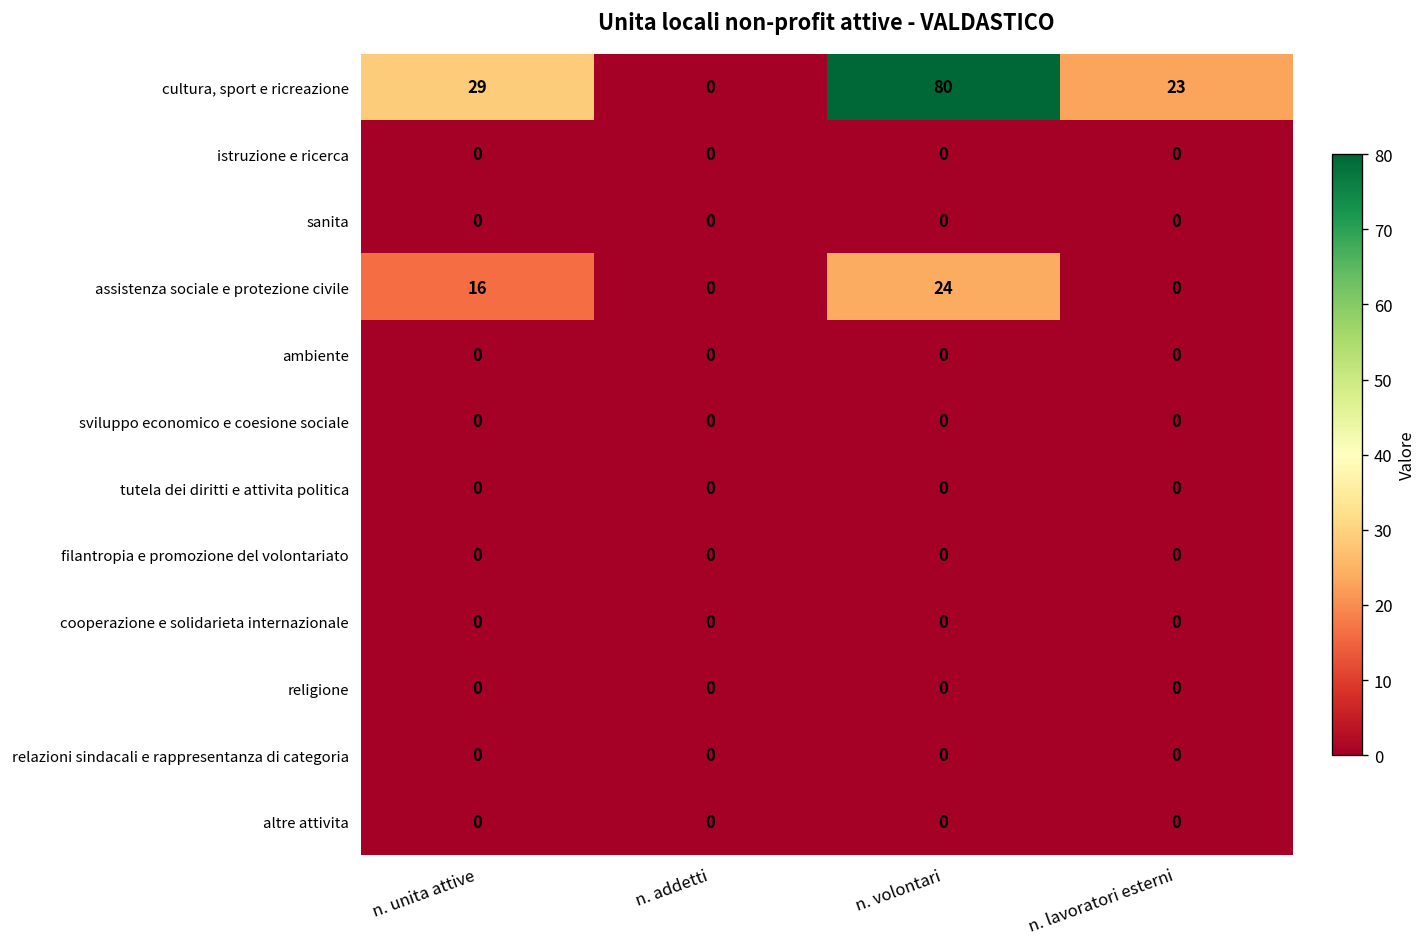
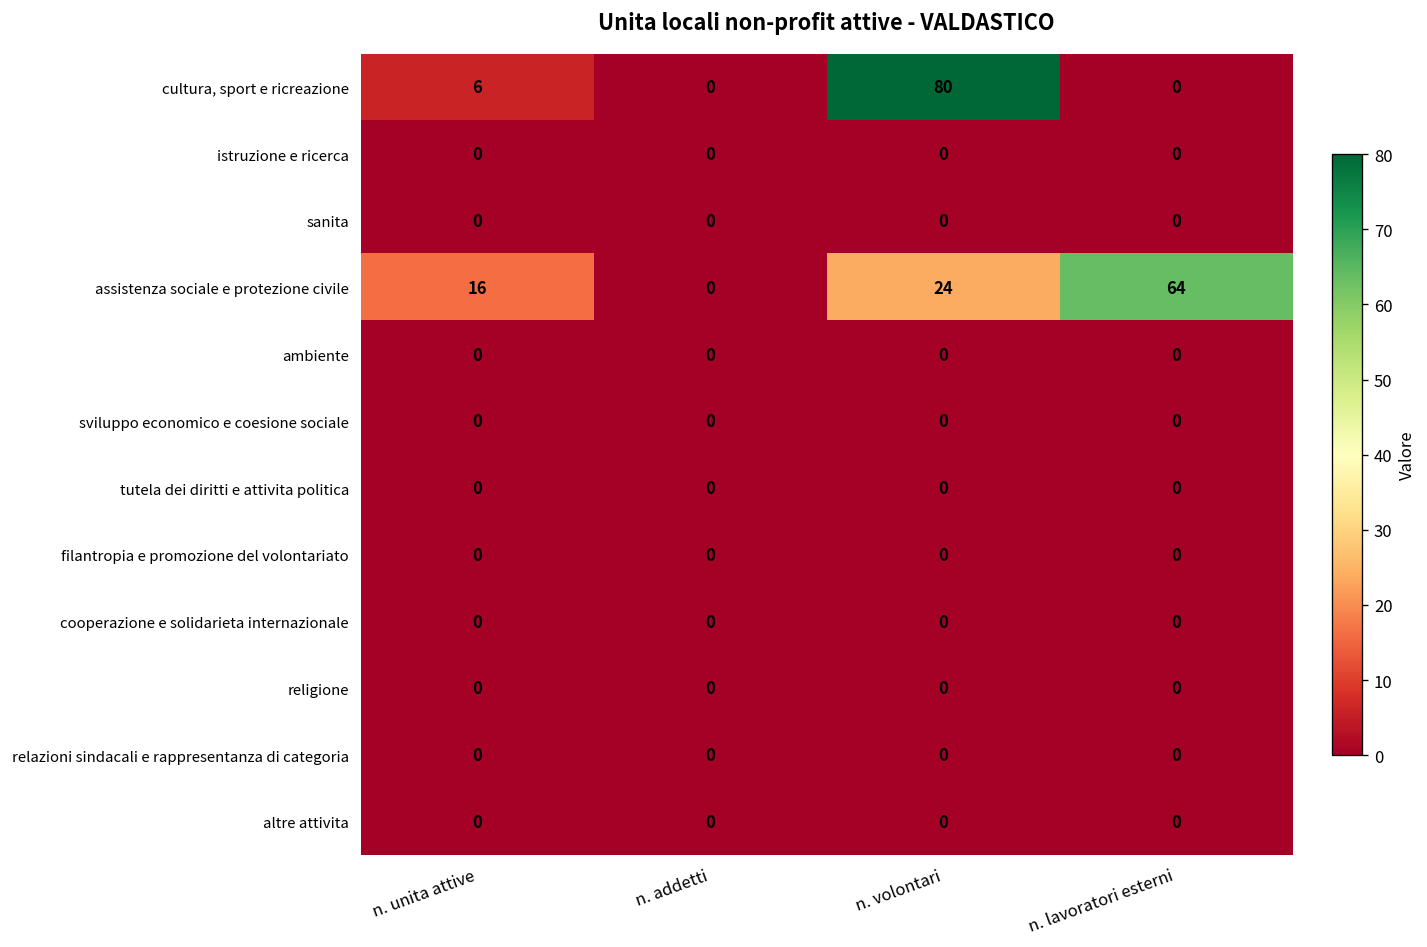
  {
    "cultura, sport e ricreazione": {
-     "n. unita attive": 29,
+     "n. unita attive": 6,
      "n. addetti": 0,
      "n. volontari": 80,
-     "n. lavoratori esterni": 23
+     "n. lavoratori esterni": 0
    },
    "istruzione e ricerca": {
      "n. unita attive": 0,
      "n. addetti": 0,
      "n. volontari": 0,
      "n. lavoratori esterni": 0
    },
    "sanita": {
      "n. unita attive": 0,
      "n. addetti": 0,
      "n. volontari": 0,
      "n. lavoratori esterni": 0
    },
    "assistenza sociale e protezione civile": {
      "n. unita attive": 16,
      "n. addetti": 0,
      "n. volontari": 24,
-     "n. lavoratori esterni": 0
+     "n. lavoratori esterni": 64
    },
    "ambiente": {
      "n. unita attive": 0,
      "n. addetti": 0,
      "n. volontari": 0,
      "n. lavoratori esterni": 0
    },
    "sviluppo economico e coesione sociale": {
      "n. unita attive": 0,
      "n. addetti": 0,
      "n. volontari": 0,
      "n. lavoratori esterni": 0
    },
    "tutela dei diritti e attivita politica": {
      "n. unita attive": 0,
      "n. addetti": 0,
      "n. volontari": 0,
      "n. lavoratori esterni": 0
    },
    "filantropia e promozione del volontariato": {
      "n. unita attive": 0,
      "n. addetti": 0,
      "n. volontari": 0,
      "n. lavoratori esterni": 0
    },
    "cooperazione e solidarieta internazionale": {
      "n. unita attive": 0,
      "n. addetti": 0,
      "n. volontari": 0,
      "n. lavoratori esterni": 0
    },
    "religione": {
      "n. unita attive": 0,
      "n. addetti": 0,
      "n. volontari": 0,
      "n. lavoratori esterni": 0
    },
    "relazioni sindacali e rappresentanza di categoria": {
      "n. unita attive": 0,
      "n. addetti": 0,
      "n. volontari": 0,
      "n. lavoratori esterni": 0
    },
    "altre attivita": {
      "n. unita attive": 0,
      "n. addetti": 0,
      "n. volontari": 0,
      "n. lavoratori esterni": 0
    }
  }
